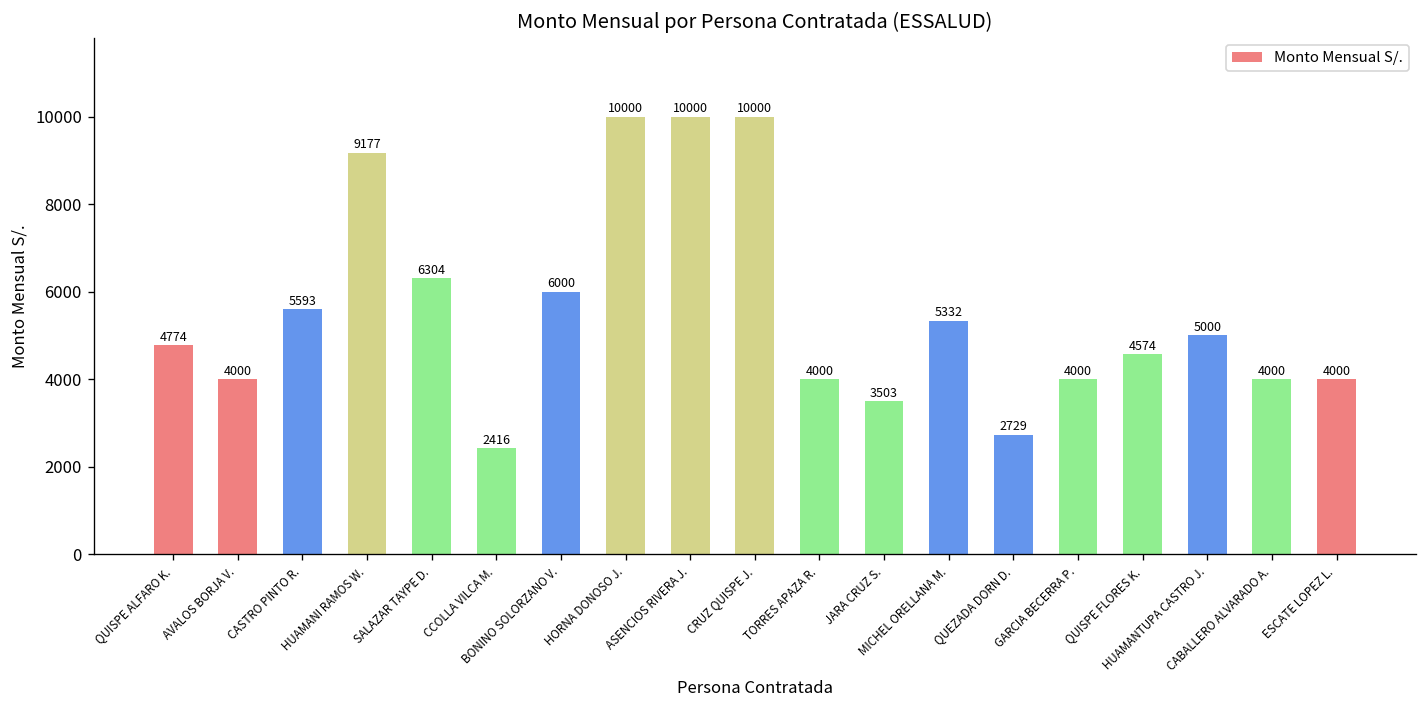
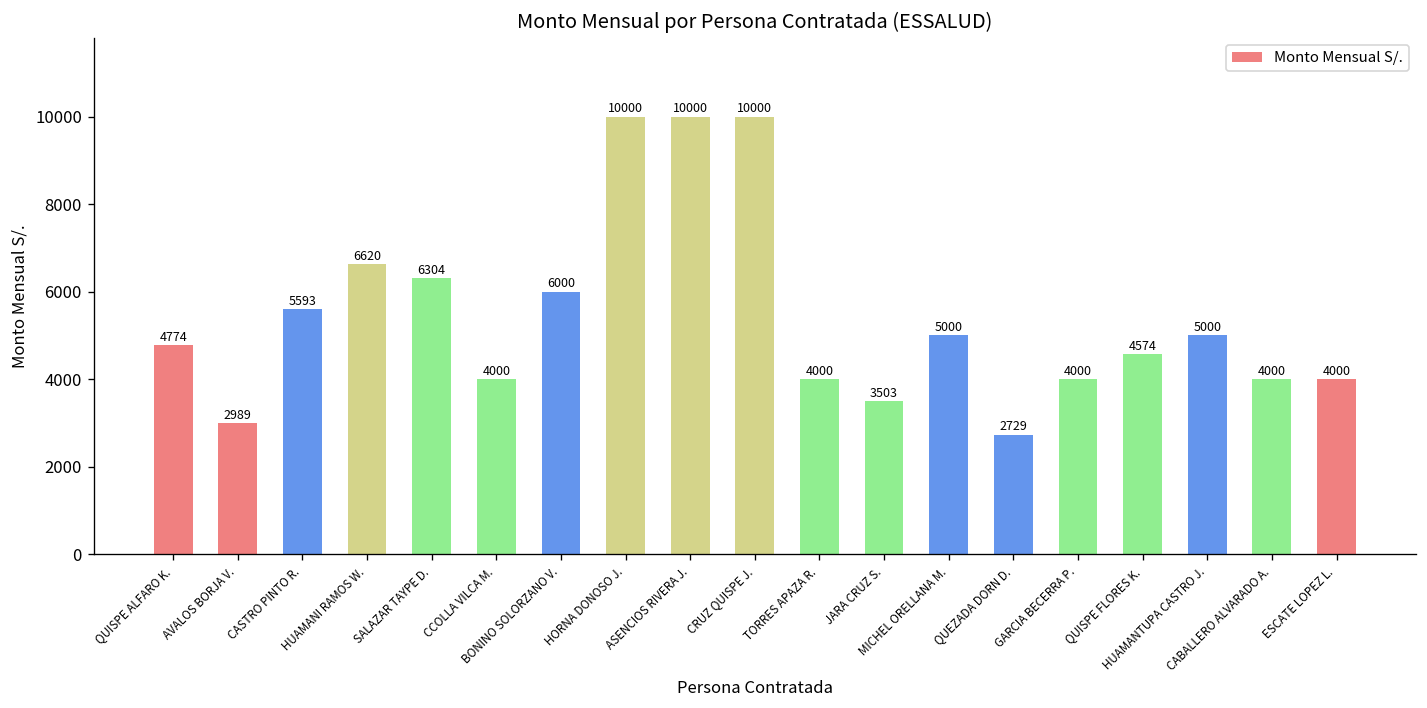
  {
    "QUISPE ALFARO K.": 4774,
-   "AVALOS BORJA V.": 4000,
+   "AVALOS BORJA V.": 2989,
    "CASTRO PINTO R.": 5593,
-   "HUAMANI RAMOS W.": 9177,
+   "HUAMANI RAMOS W.": 6620,
    "SALAZAR TAYPE D.": 6304,
-   "CCOLLA VILCA M.": 2416,
+   "CCOLLA VILCA M.": 4000,
    "BONINO SOLORZANO V.": 6000,
    "HORNA DONOSO J.": 10000,
    "ASENCIOS RIVERA J.": 10000,
    "CRUZ QUISPE J.": 10000,
    "TORRES APAZA R.": 4000,
    "JARA CRUZ S.": 3503,
-   "MICHEL ORELLANA M.": 5332,
+   "MICHEL ORELLANA M.": 5000,
    "QUEZADA DORN D.": 2729,
    "GARCIA BECERRA P.": 4000,
    "QUISPE FLORES K.": 4574,
    "HUAMANTUPA CASTRO J.": 5000,
    "CABALLERO ALVARADO A.": 4000,
    "ESCATE LOPEZ L.": 4000
  }
